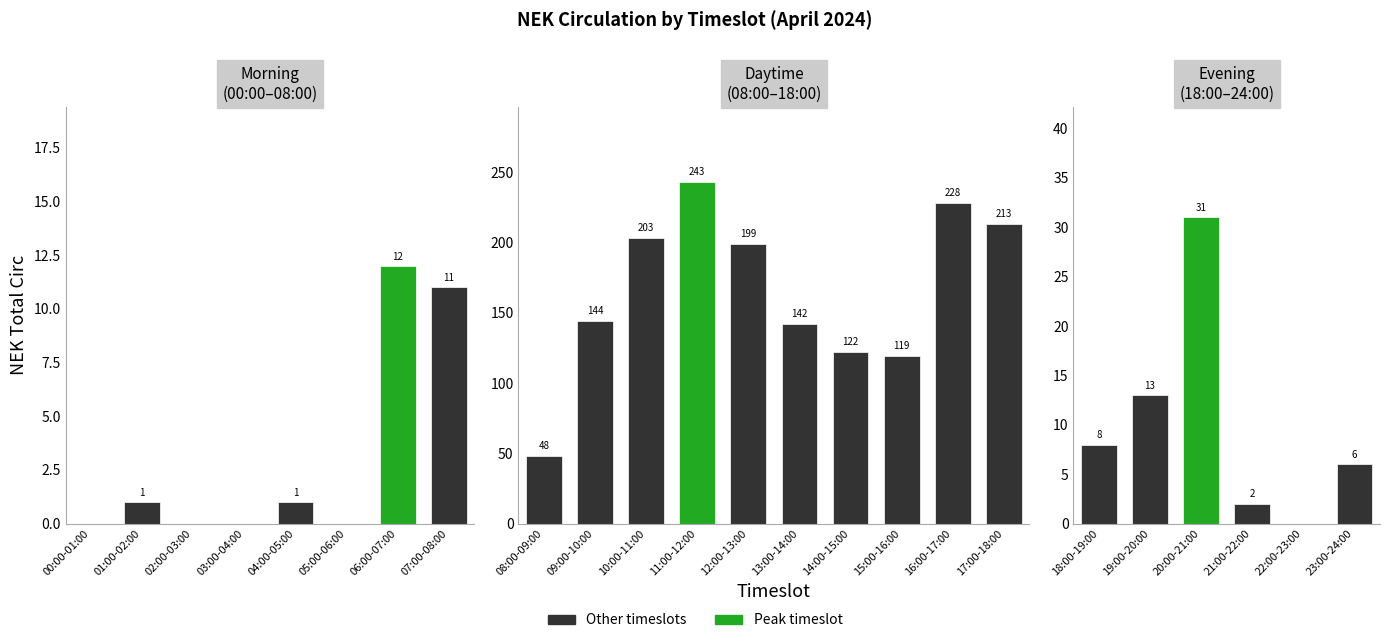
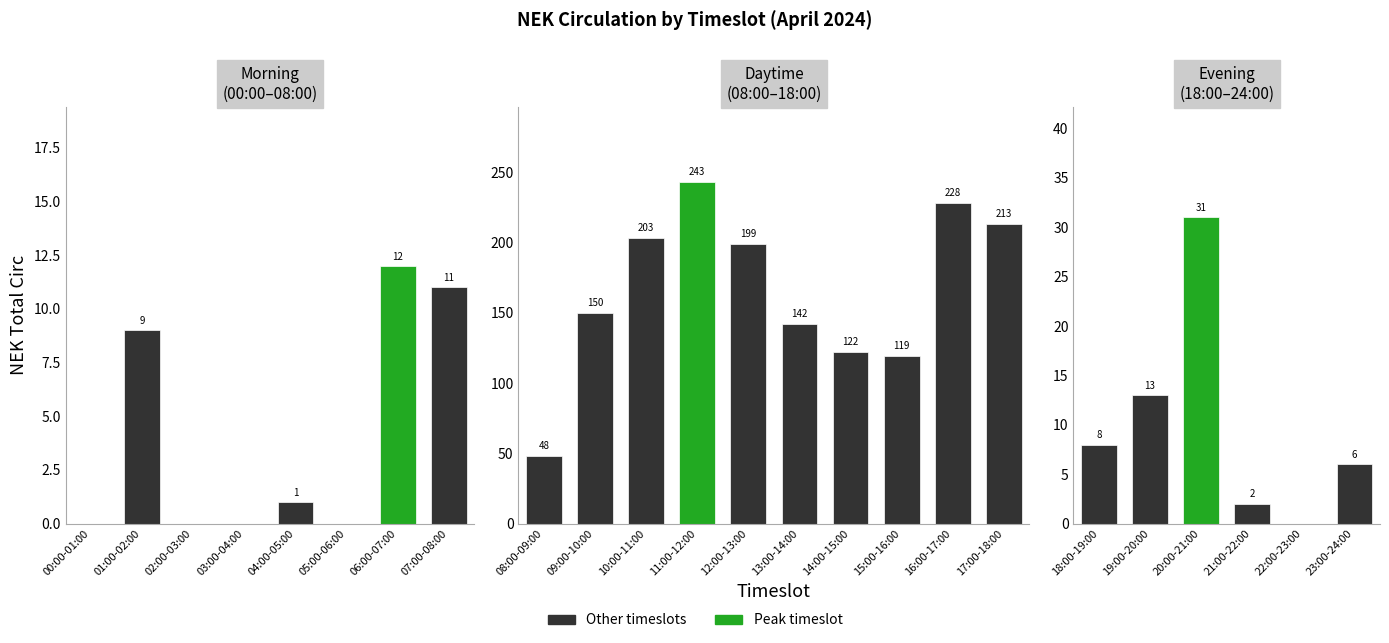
  {
    "Morning (00:00–08:00)": {
-     "01:00-02:00": 1,
+     "01:00-02:00": 9,
      "04:00-05:00": 1,
      "06:00-07:00": 12,
      "07:00-08:00": 11
    },
    "Daytime (08:00–18:00)": {
      "08:00-09:00": 48,
-     "09:00-10:00": 144,
+     "09:00-10:00": 150,
      "10:00-11:00": 203,
      "11:00-12:00": 243,
      "12:00-13:00": 199,
      "13:00-14:00": 142,
      "14:00-15:00": 122,
      "15:00-16:00": 119,
      "16:00-17:00": 228,
      "17:00-18:00": 213
    },
    "Evening (18:00–24:00)": {
      "18:00-19:00": 8,
      "19:00-20:00": 13,
      "20:00-21:00": 31,
      "21:00-22:00": 2,
      "23:00-24:00": 6
    }
  }
